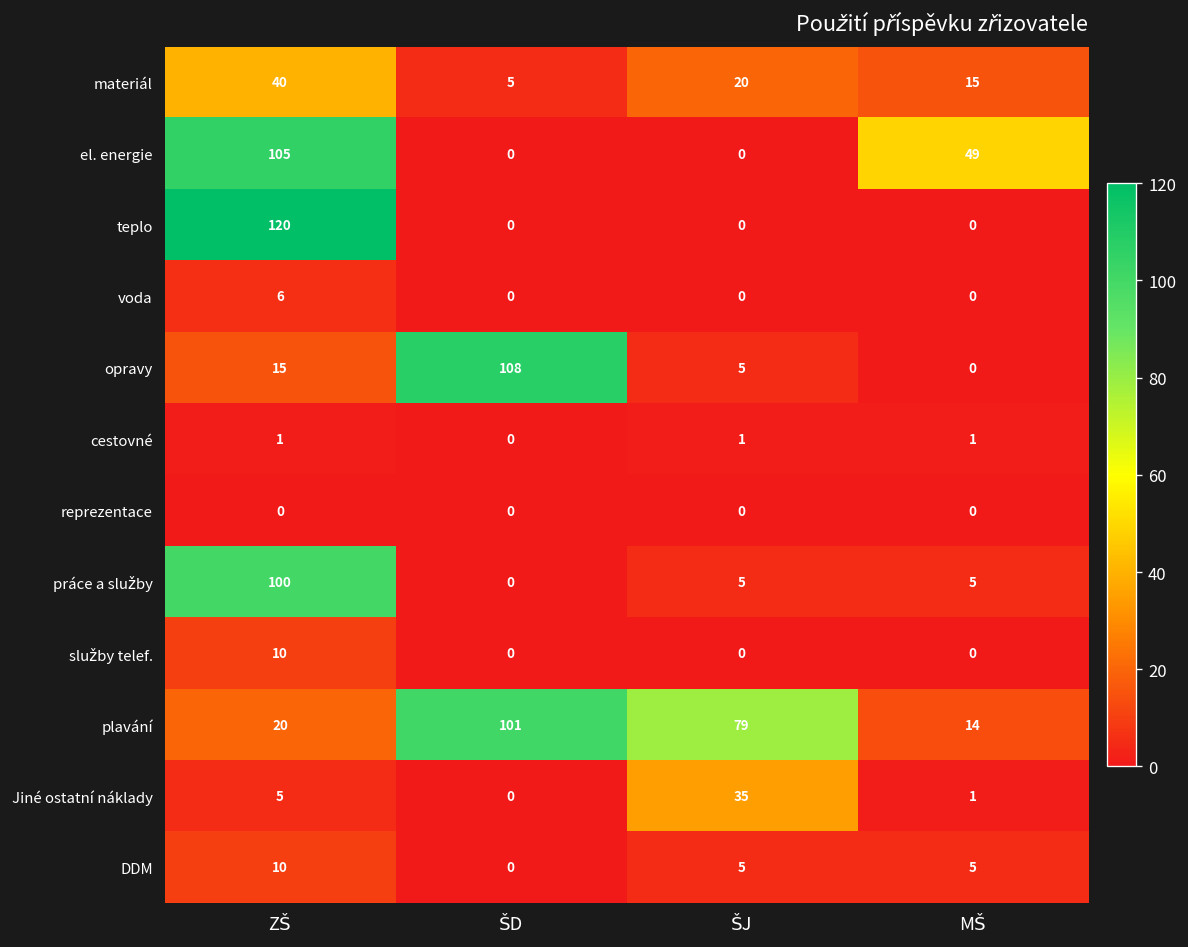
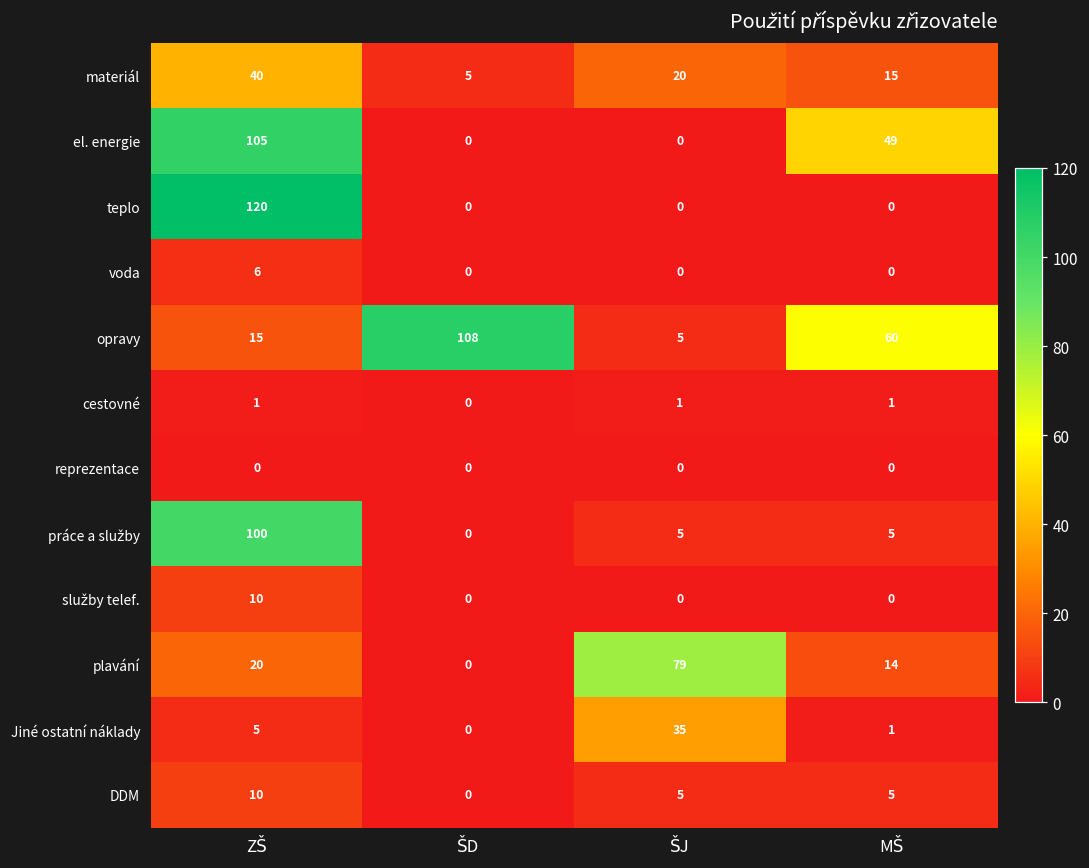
  {
    "materiál": {
      "ZŠ": 40,
      "ŠD": 5,
      "ŠJ": 20,
      "MŠ": 15
    },
    "el. energie": {
      "ZŠ": 105,
      "ŠD": 0,
      "ŠJ": 0,
      "MŠ": 49
    },
    "teplo": {
      "ZŠ": 120,
      "ŠD": 0,
      "ŠJ": 0,
      "MŠ": 0
    },
    "voda": {
      "ZŠ": 6,
      "ŠD": 0,
      "ŠJ": 0,
      "MŠ": 0
    },
    "opravy": {
      "ZŠ": 15,
      "ŠD": 108,
      "ŠJ": 5,
-     "MŠ": 0
+     "MŠ": 60
    },
    "cestovné": {
      "ZŠ": 1,
      "ŠD": 0,
      "ŠJ": 1,
      "MŠ": 1
    },
    "reprezentace": {
      "ZŠ": 0,
      "ŠD": 0,
      "ŠJ": 0,
      "MŠ": 0
    },
    "práce a služby": {
      "ZŠ": 100,
      "ŠD": 0,
      "ŠJ": 5,
      "MŠ": 5
    },
    "služby telef.": {
      "ZŠ": 10,
      "ŠD": 0,
      "ŠJ": 0,
      "MŠ": 0
    },
    "plavání": {
      "ZŠ": 20,
-     "ŠD": 101,
+     "ŠD": 0,
      "ŠJ": 79,
      "MŠ": 14
    },
    "Jiné ostatní náklady": {
      "ZŠ": 5,
      "ŠD": 0,
      "ŠJ": 35,
      "MŠ": 1
    },
    "DDM": {
      "ZŠ": 10,
      "ŠD": 0,
      "ŠJ": 5,
      "MŠ": 5
    }
  }
